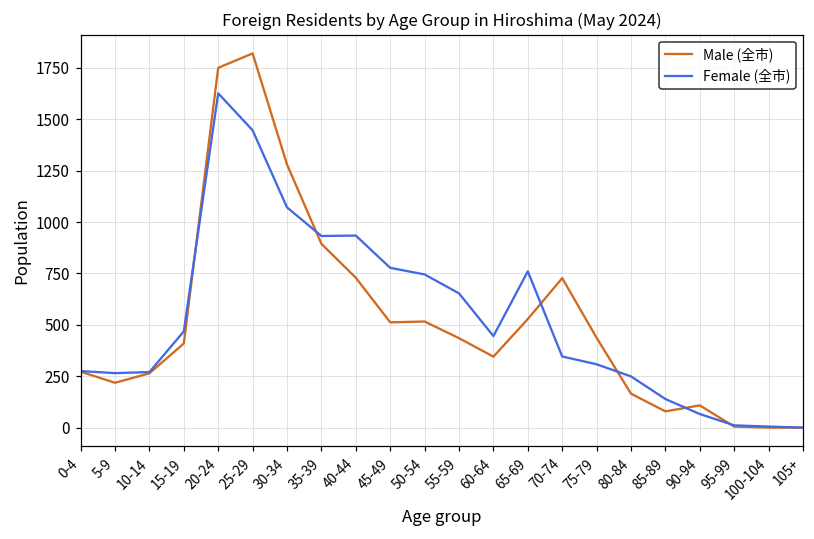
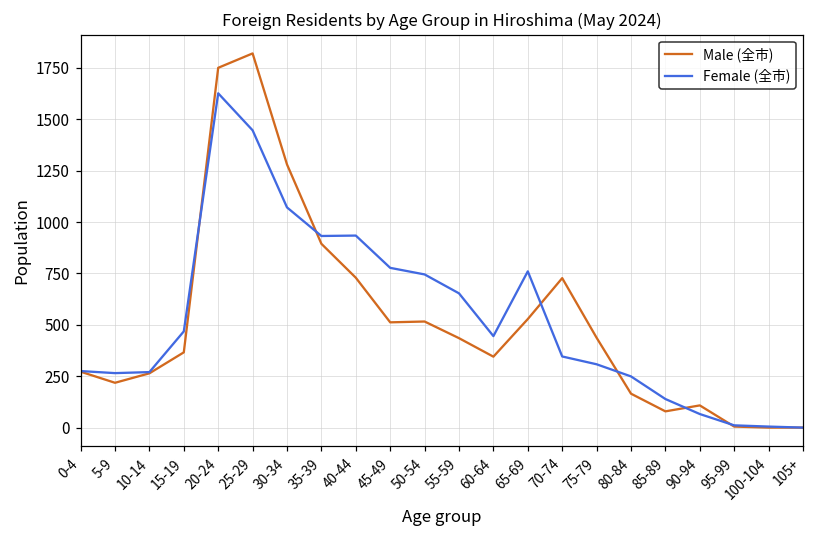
  {
    "Male (全市)": {
      "5-9": 220,
-     "15-19": 410,
+     "15-19": 370,
      "20-24": 1750,
      "25-29": 1820,
      "30-34": 1280,
      "35-39": 890,
      "40-44": 730,
      "45-49": 510,
      "50-54": 520,
      "55-59": 440,
      "60-64": 350,
      "65-69": 530,
      "70-74": 730,
      "75-79": 440,
      "80-84": 170,
      "85-89": 80,
      "90-94": 110
    },
    "Female (全市)": {
      "5-9": 270,
      "15-19": 470,
      "20-24": 1630,
      "25-29": 1450,
      "30-34": 1070,
      "35-39": 930,
      "40-44": 930,
      "45-49": 780,
      "50-54": 750,
      "55-59": 650,
      "60-64": 450,
      "65-69": 760,
      "70-74": 350,
      "75-79": 310,
      "80-84": 250,
      "85-89": 140,
      "90-94": 70
    }
  }
